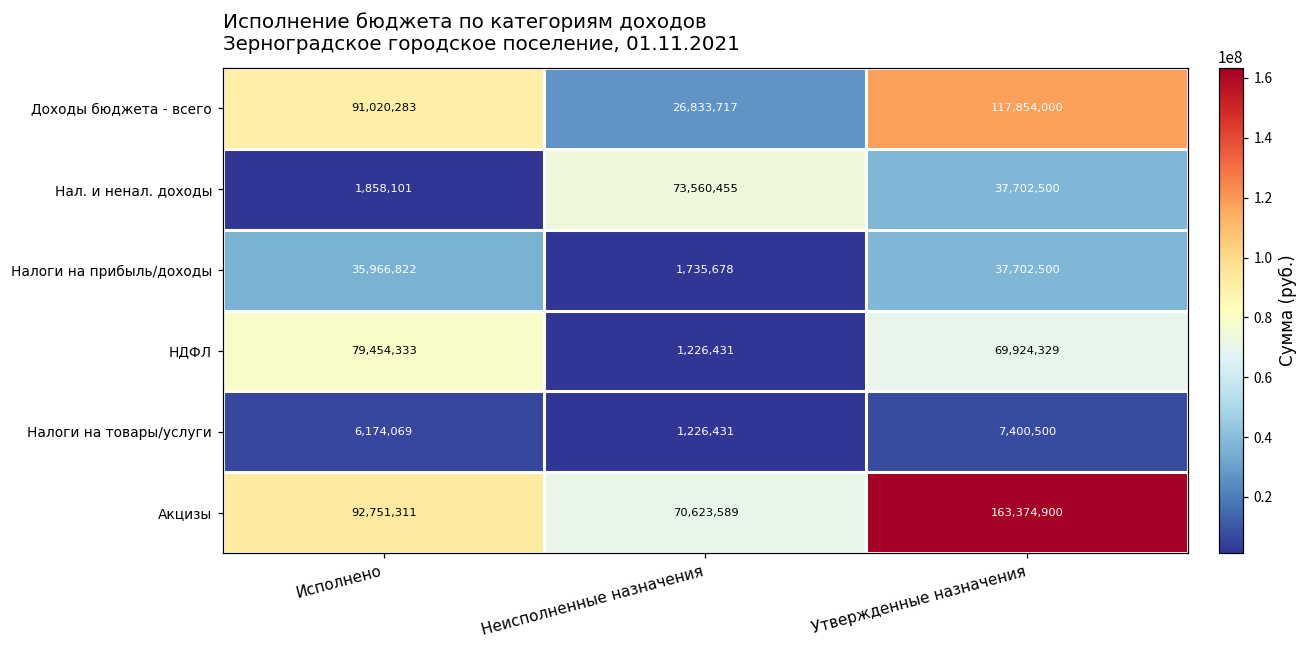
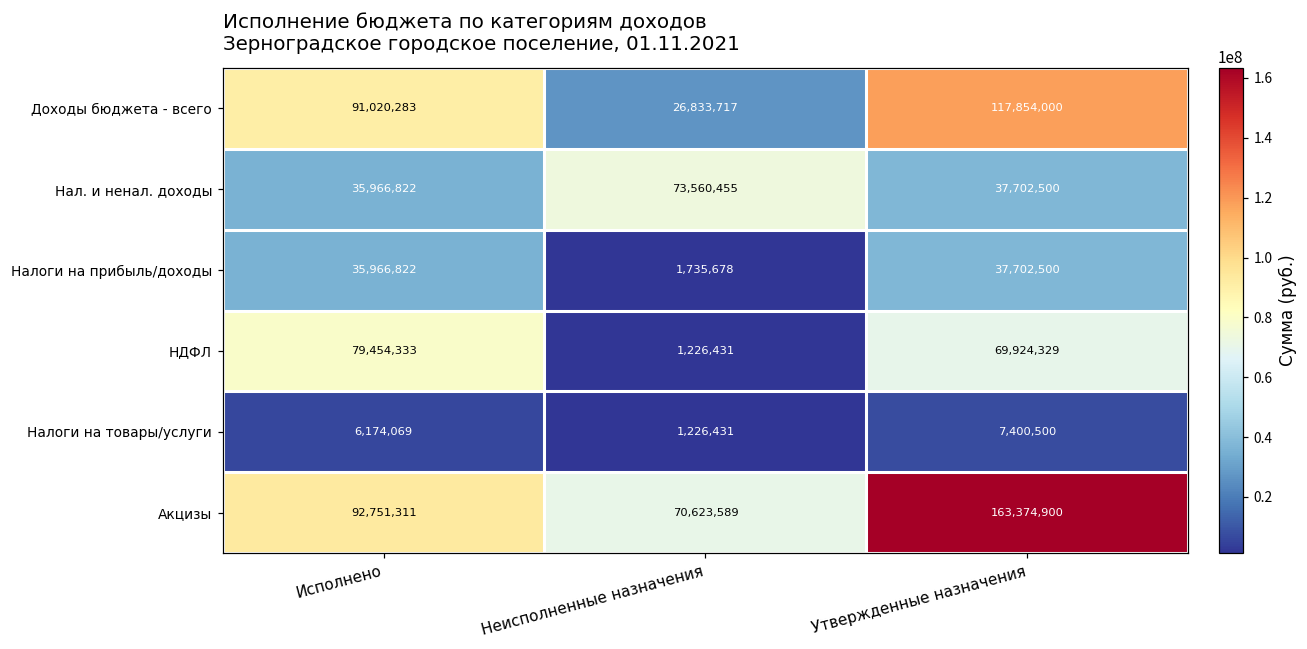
  {
    "Доходы бюджета - всего": {
      "Исполнено": "91,020,283",
      "Неисполненные назначения": "26,833,717",
      "Утвержденные назначения": "117,854,000"
    },
    "Нал. и ненал. доходы": {
-     "Исполнено": "1,858,101",
+     "Исполнено": "35,966,822",
      "Неисполненные назначения": "73,560,455",
      "Утвержденные назначения": "37,702,500"
    },
    "Налоги на прибыль/доходы": {
      "Исполнено": "35,966,822",
      "Неисполненные назначения": "1,735,678",
      "Утвержденные назначения": "37,702,500"
    },
    "НДФЛ": {
      "Исполнено": "79,454,333",
      "Неисполненные назначения": "1,226,431",
      "Утвержденные назначения": "69,924,329"
    },
    "Налоги на товары/услуги": {
      "Исполнено": "6,174,069",
      "Неисполненные назначения": "1,226,431",
      "Утвержденные назначения": "7,400,500"
    },
    "Акцизы": {
      "Исполнено": "92,751,311",
      "Неисполненные назначения": "70,623,589",
      "Утвержденные назначения": "163,374,900"
    }
  }
